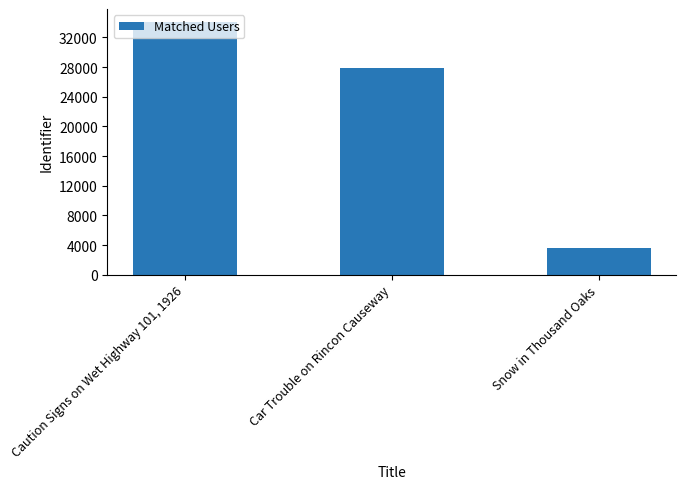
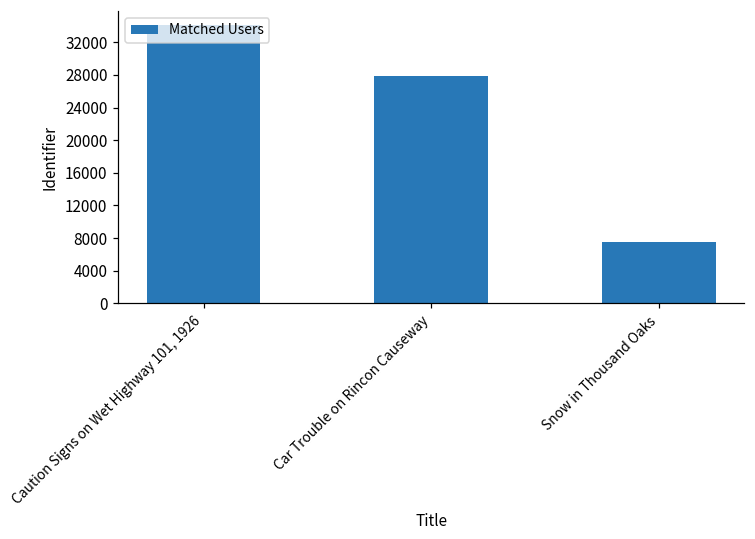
  {
    "Car Trouble on Rincon Causeway": 28000,
-   "Snow in Thousand Oaks": 4000
+   "Snow in Thousand Oaks": 8000
  }
